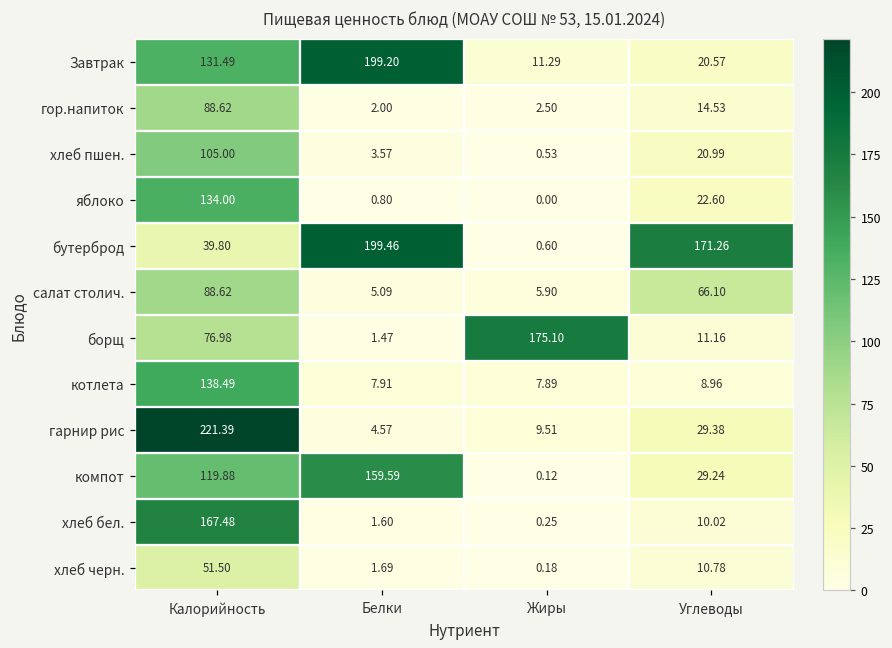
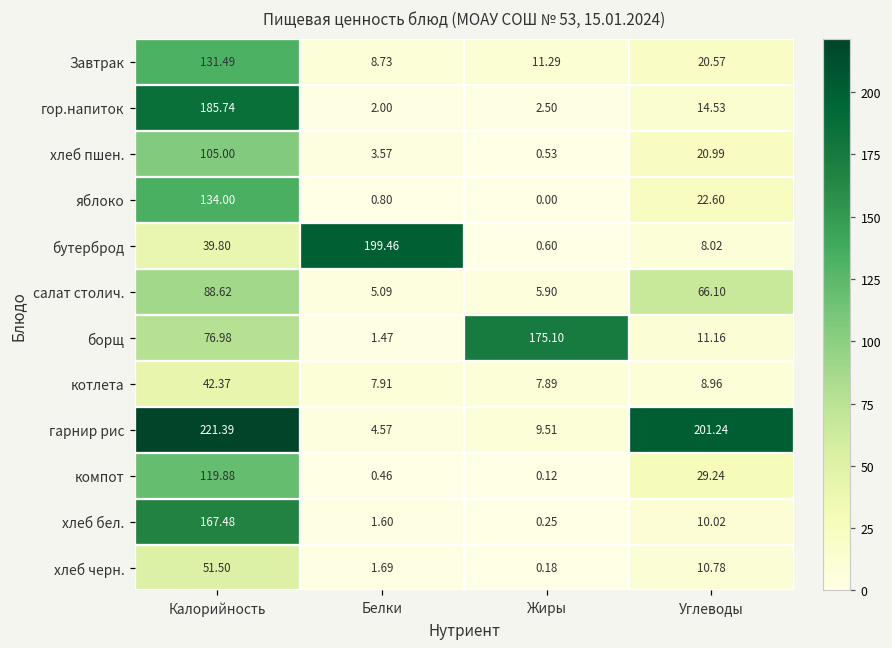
  {
    "Завтрак": {
      "Калорийность": 131.49,
-     "Белки": 199.20,
+     "Белки": 8.73,
      "Жиры": 11.29,
      "Углеводы": 20.57
    },
    "гор.напиток": {
-     "Калорийность": 88.62,
+     "Калорийность": 185.74,
      "Белки": 2.00,
      "Жиры": 2.50,
      "Углеводы": 14.53
    },
    "хлеб пшен.": {
      "Калорийность": 105.00,
      "Белки": 3.57,
      "Жиры": 0.53,
      "Углеводы": 20.99
    },
    "яблоко": {
      "Калорийность": 134.00,
      "Белки": 0.80,
      "Жиры": 0.00,
      "Углеводы": 22.60
    },
    "бутерброд": {
      "Калорийность": 39.80,
      "Белки": 199.46,
      "Жиры": 0.60,
-     "Углеводы": 171.26
+     "Углеводы": 8.02
    },
    "салат столич.": {
      "Калорийность": 88.62,
      "Белки": 5.09,
      "Жиры": 5.90,
      "Углеводы": 66.10
    },
    "борщ": {
      "Калорийность": 76.98,
      "Белки": 1.47,
      "Жиры": 175.10,
      "Углеводы": 11.16
    },
    "котлета": {
-     "Калорийность": 138.49,
+     "Калорийность": 42.37,
      "Белки": 7.91,
      "Жиры": 7.89,
      "Углеводы": 8.96
    },
    "гарнир рис": {
      "Калорийность": 221.39,
      "Белки": 4.57,
      "Жиры": 9.51,
-     "Углеводы": 29.38
+     "Углеводы": 201.24
    },
    "компот": {
      "Калорийность": 119.88,
-     "Белки": 159.59,
+     "Белки": 0.46,
      "Жиры": 0.12,
      "Углеводы": 29.24
    },
    "хлеб бел.": {
      "Калорийность": 167.48,
      "Белки": 1.60,
      "Жиры": 0.25,
      "Углеводы": 10.02
    },
    "хлеб черн.": {
      "Калорийность": 51.50,
      "Белки": 1.69,
      "Жиры": 0.18,
      "Углеводы": 10.78
    }
  }
